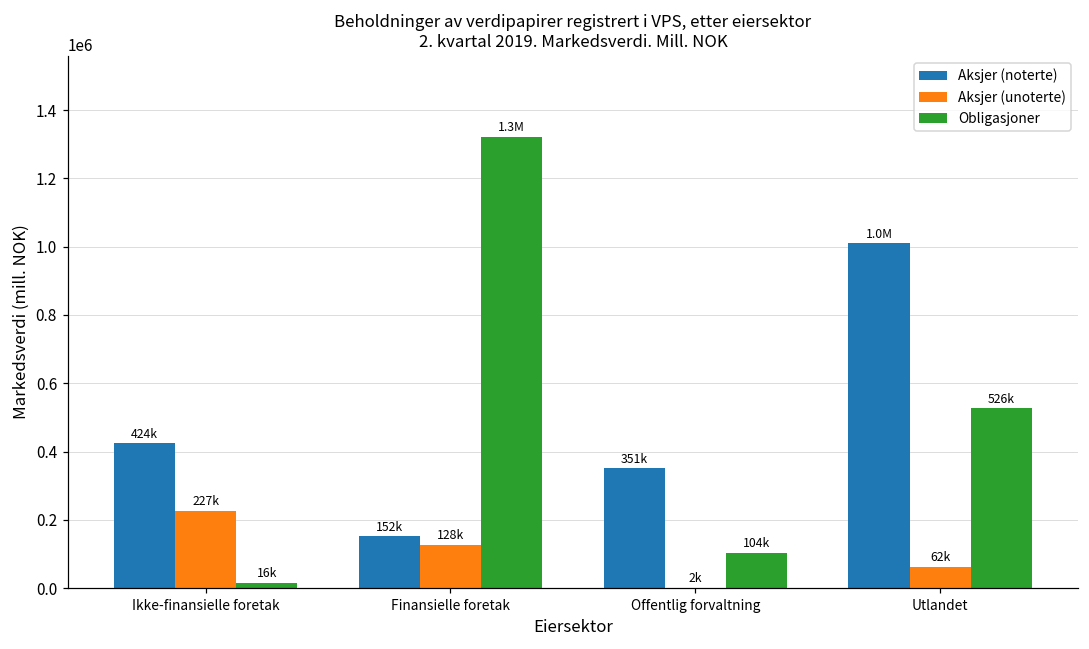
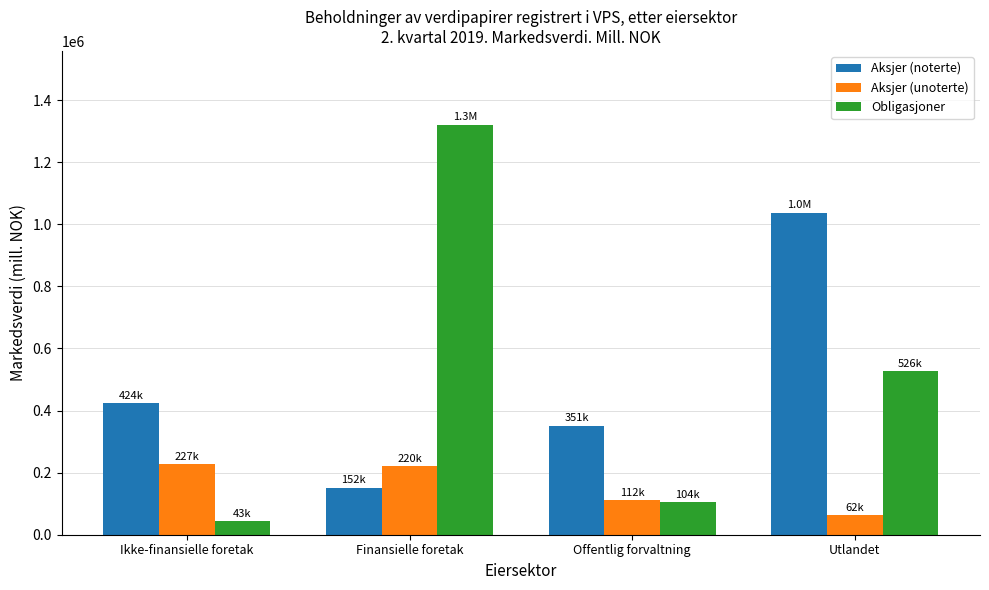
  {
    "Aksjer (noterte)": {
-     "Utlandet": "1010000"
+     "Utlandet": "1040000"
    },
    "Aksjer (unoterte)": {
      "Ikke-finansielle foretak": "227k",
-     "Finansielle foretak": "128k",
-     "Offentlig forvaltning": "2k",
+     "Finansielle foretak": "220k",
+     "Offentlig forvaltning": "112k",
      "Utlandet": "62k"
    },
    "Obligasjoner": {
-     "Ikke-finansielle foretak": "16k",
+     "Ikke-finansielle foretak": "43k",
      "Finansielle foretak": "1.3M",
      "Offentlig forvaltning": "104k",
      "Utlandet": "526k"
    }
  }
